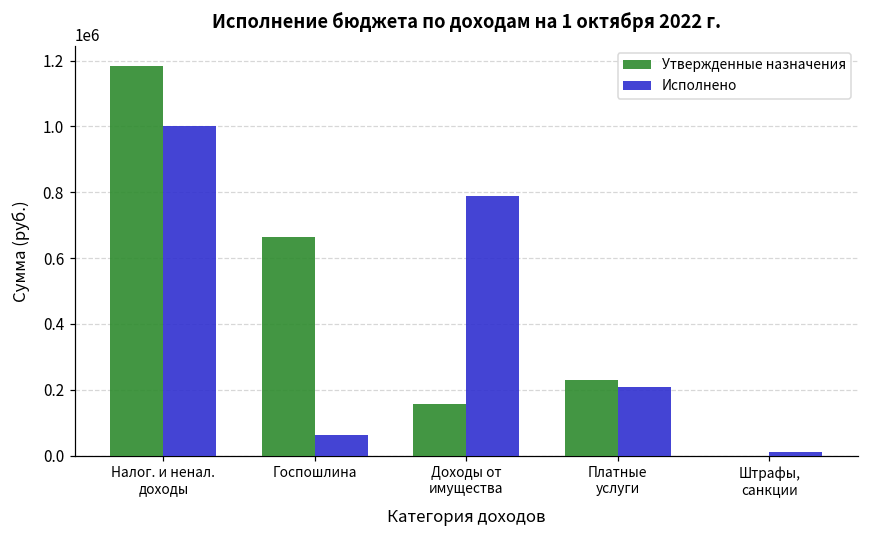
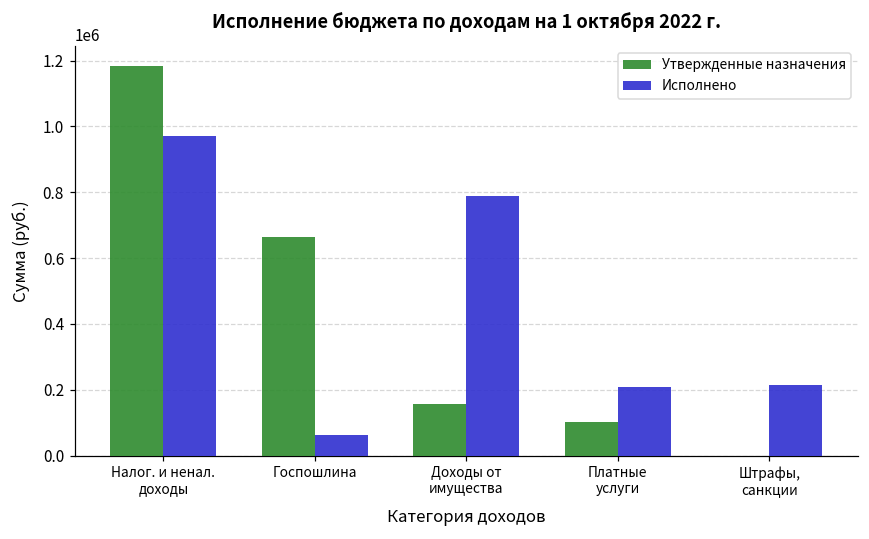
  {
    "Утвержденные назначения": {
      "Налог. и ненал. доходы": 1190000,
      "Госпошлина": 660000,
      "Доходы от имущества": 160000,
-     "Платные услуги": 230000,
+     "Платные услуги": 100000,
      "Штрафы, санкции": 0
    },
    "Исполнено": {
-     "Налог. и ненал. доходы": 1000000,
+     "Налог. и ненал. доходы": 970000,
      "Госпошлина": 60000,
      "Доходы от имущества": 790000,
      "Платные услуги": 210000,
-     "Штрафы, санкции": 10000
+     "Штрафы, санкции": 210000
    }
  }
